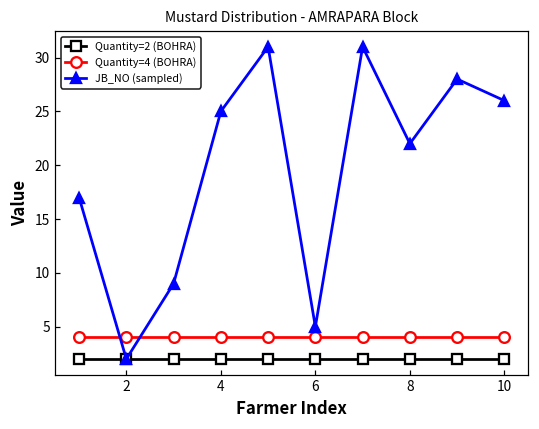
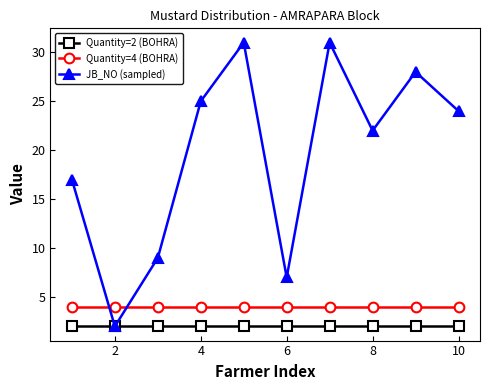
  {
    "Quantity=2 (BOHRA)": {
      "4": 2,
      "6": 2,
      "8": 2,
      "10": 2
    },
    "Quantity=4 (BOHRA)": {
      "2": 4,
      "4": 4,
      "6": 4,
      "8": 4,
      "10": 4
    },
    "JB_NO (sampled)": {
      "4": 25,
-     "6": 5,
+     "6": 7,
      "8": 22,
-     "10": 26
+     "10": 24
    }
  }
